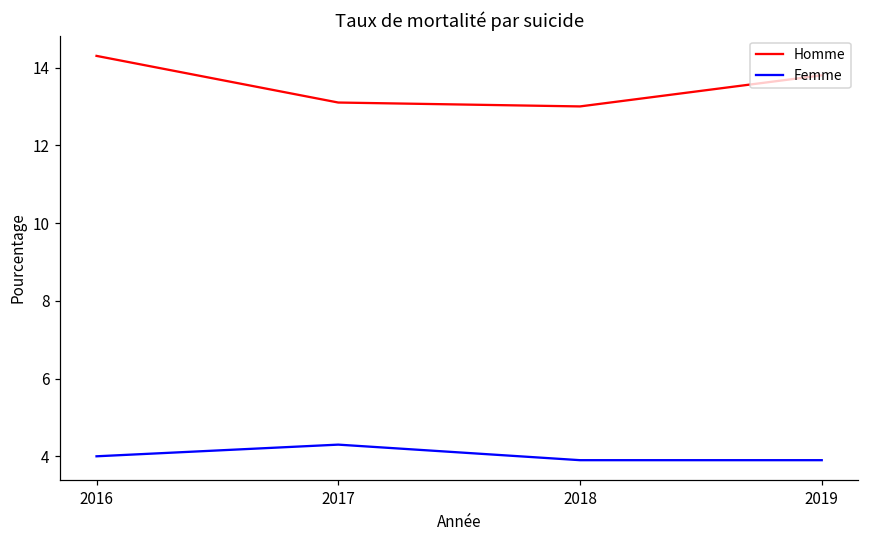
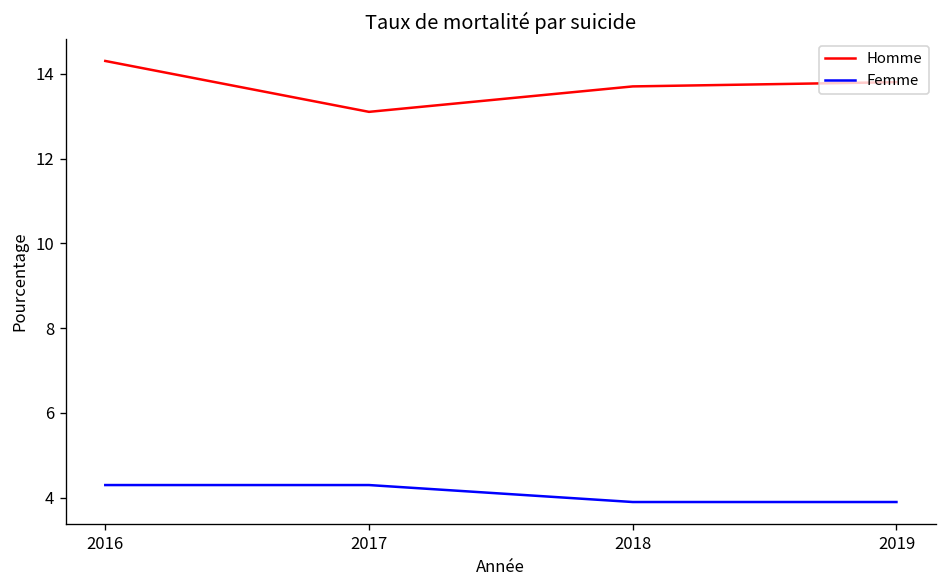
  {
    "Homme": {
      "2016": 14.3,
      "2017": 13.1,
-     "2018": 13.0
+     "2018": 13.7
    },
    "Femme": {
-     "2016": 4.0,
+     "2016": 4.3,
      "2017": 4.3,
      "2018": 3.9,
      "2019": 3.9
    }
  }
